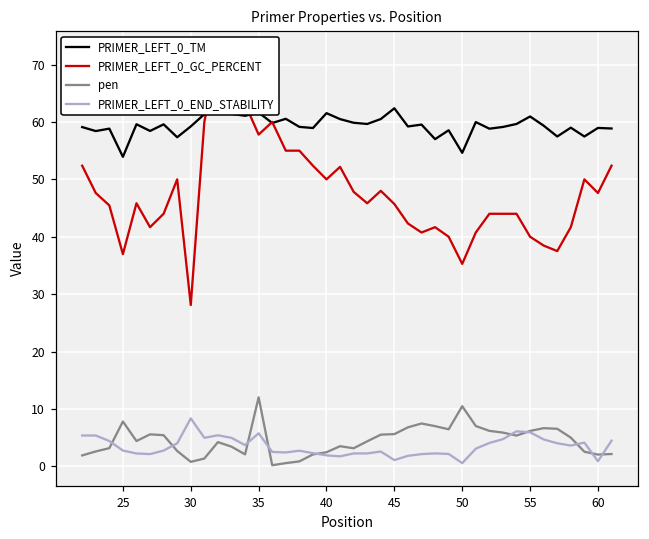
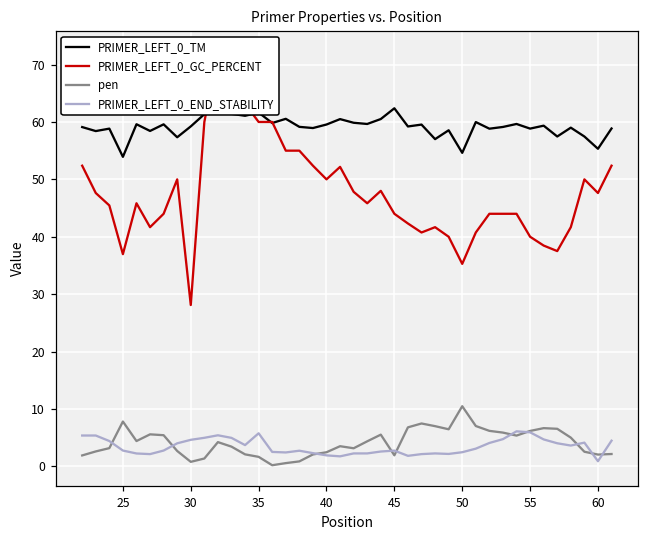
  {
    "PRIMER_LEFT_0_TM": {
      "25": 54,
      "30": 59,
      "35": 62,
-     "40": 62,
+     "40": 60,
      "45": 62,
      "50": 55,
-     "55": 61,
-     "60": 59
+     "55": 59,
+     "60": 55
    },
    "PRIMER_LEFT_0_GC_PERCENT": {
      "25": 37,
      "30": 28,
-     "35": 58,
+     "35": 60,
      "40": 50,
-     "45": 46,
+     "45": 44,
      "50": 35,
      "55": 40,
      "60": 48
    },
    "pen": {
      "25": 8,
      "30": 1,
-     "35": 12,
+     "35": 2,
      "40": 2,
-     "45": 6,
+     "45": 2,
      "50": 10,
      "60": 2
    },
    "PRIMER_LEFT_0_END_STABILITY": {
      "25": 3,
-     "30": 8,
+     "30": 5,
      "35": 6,
      "40": 2,
-     "45": 1,
-     "50": 1,
+     "45": 3,
+     "50": 2,
      "60": 1
    }
  }
